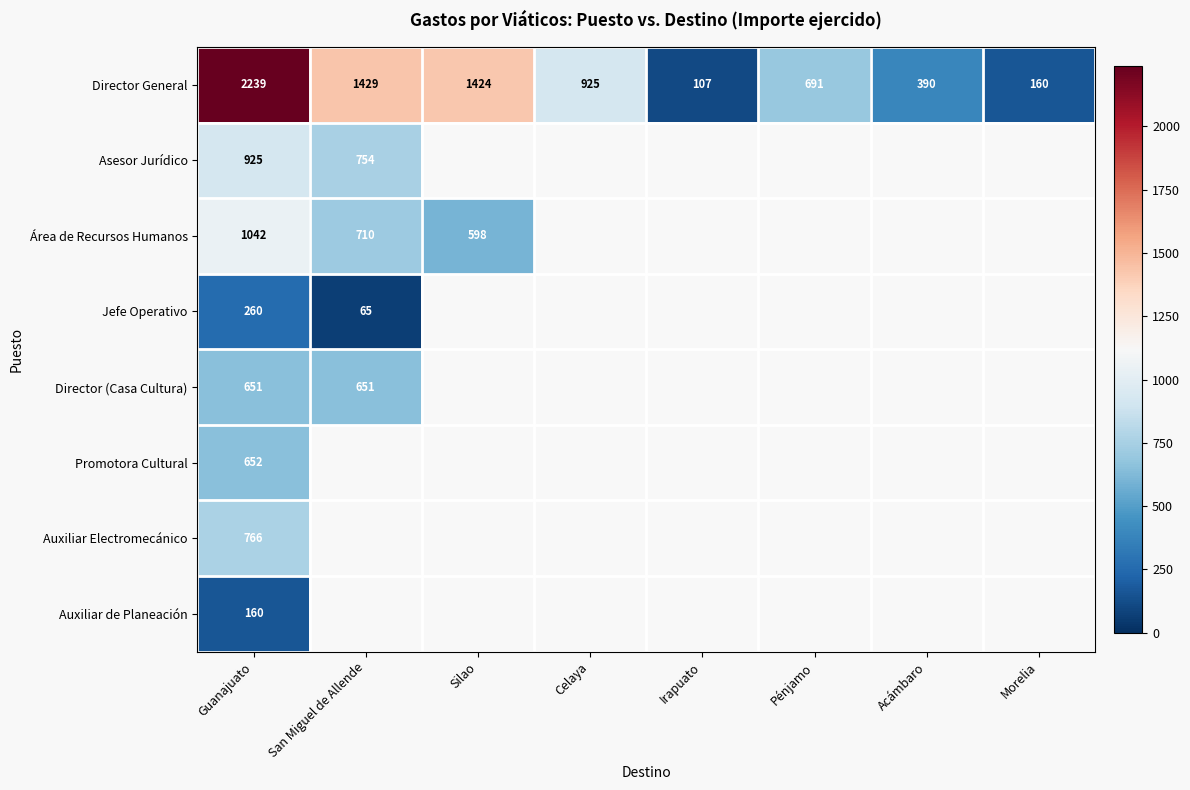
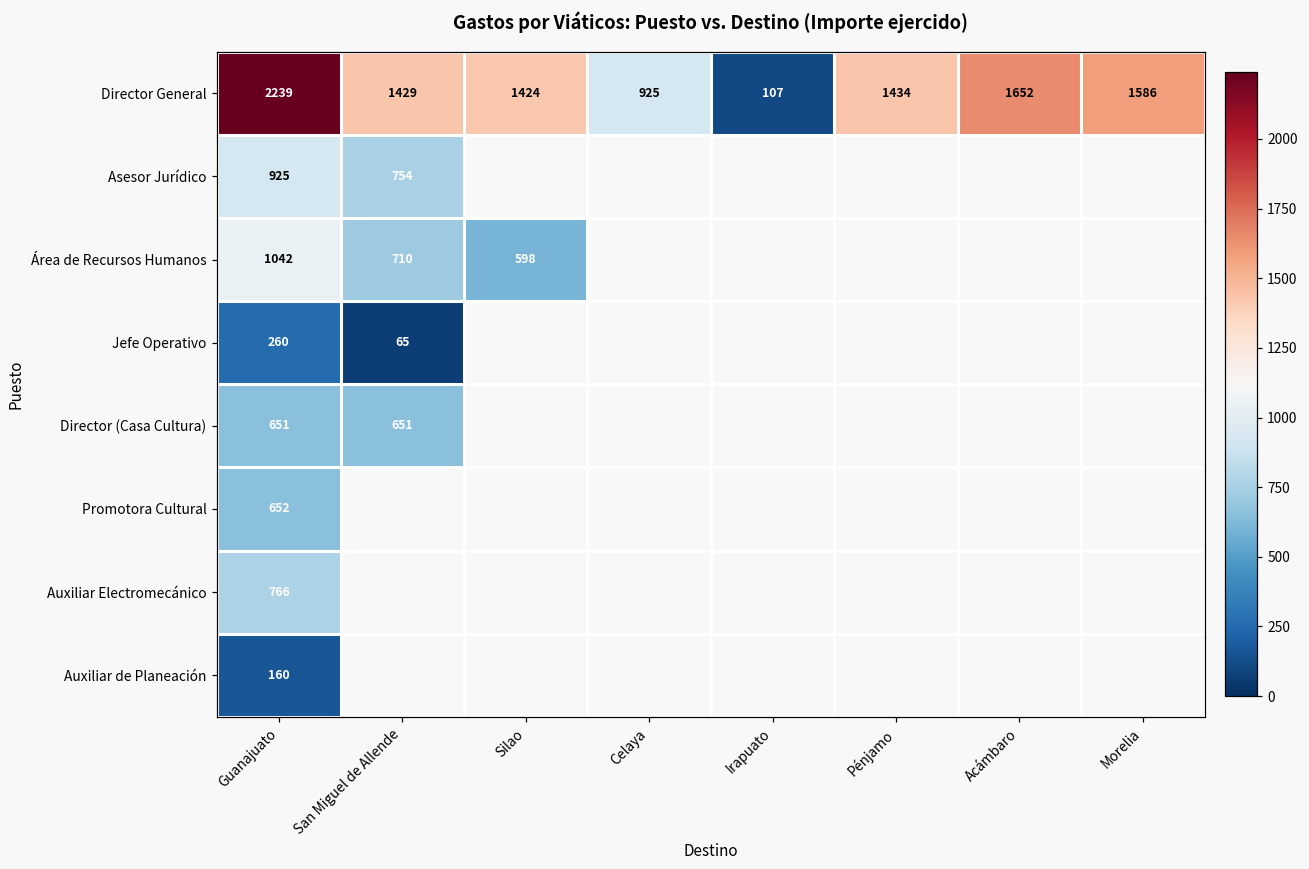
  {
    "Director General": {
      "Guanajuato": 2239,
      "San Miguel de Allende": 1429,
      "Silao": 1424,
      "Celaya": 925,
      "Irapuato": 107,
-     "Pénjamo": 691,
-     "Acámbaro": 390,
-     "Morelia": 160
+     "Pénjamo": 1434,
+     "Acámbaro": 1652,
+     "Morelia": 1586
    },
    "Asesor Jurídico": {
      "Guanajuato": 925,
      "San Miguel de Allende": 754
    },
    "Área de Recursos Humanos": {
      "Guanajuato": 1042,
      "San Miguel de Allende": 710,
      "Silao": 598
    },
    "Jefe Operativo": {
      "Guanajuato": 260,
      "San Miguel de Allende": 65
    },
    "Director (Casa Cultura)": {
      "Guanajuato": 651,
      "San Miguel de Allende": 651
    },
    "Promotora Cultural": {
      "Guanajuato": 652
    },
    "Auxiliar Electromecánico": {
      "Guanajuato": 766
    },
    "Auxiliar de Planeación": {
      "Guanajuato": 160
    }
  }
